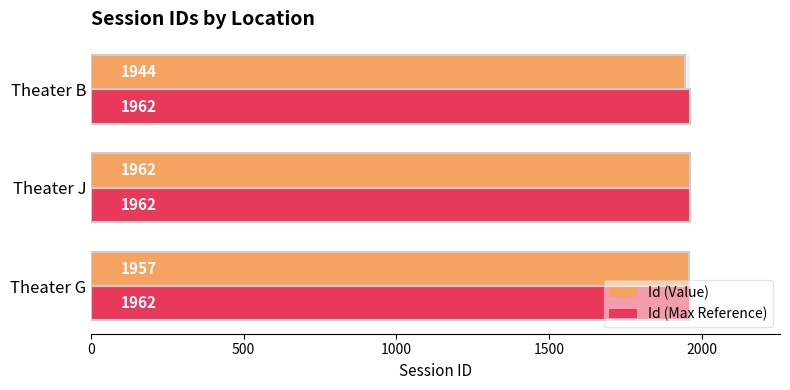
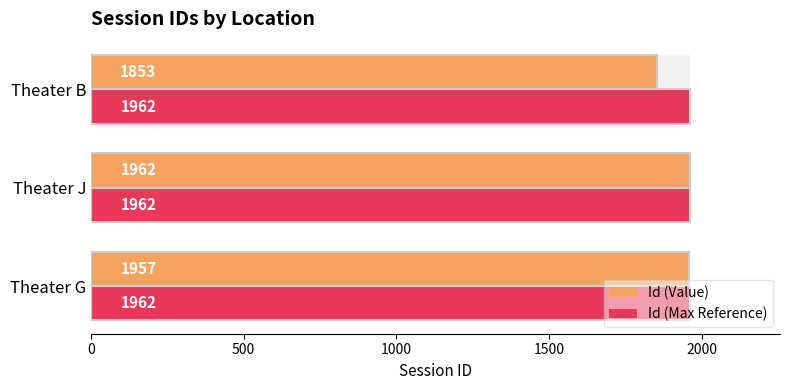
  {
    "Id (Max Reference)": {
      "Theater B": 1962,
      "Theater J": 1962
    },
    "Id (Value)": {
-     "Theater B": 1944,
+     "Theater B": 1853,
      "Theater J": 1962,
      "Theater G": 1957
    }
  }
